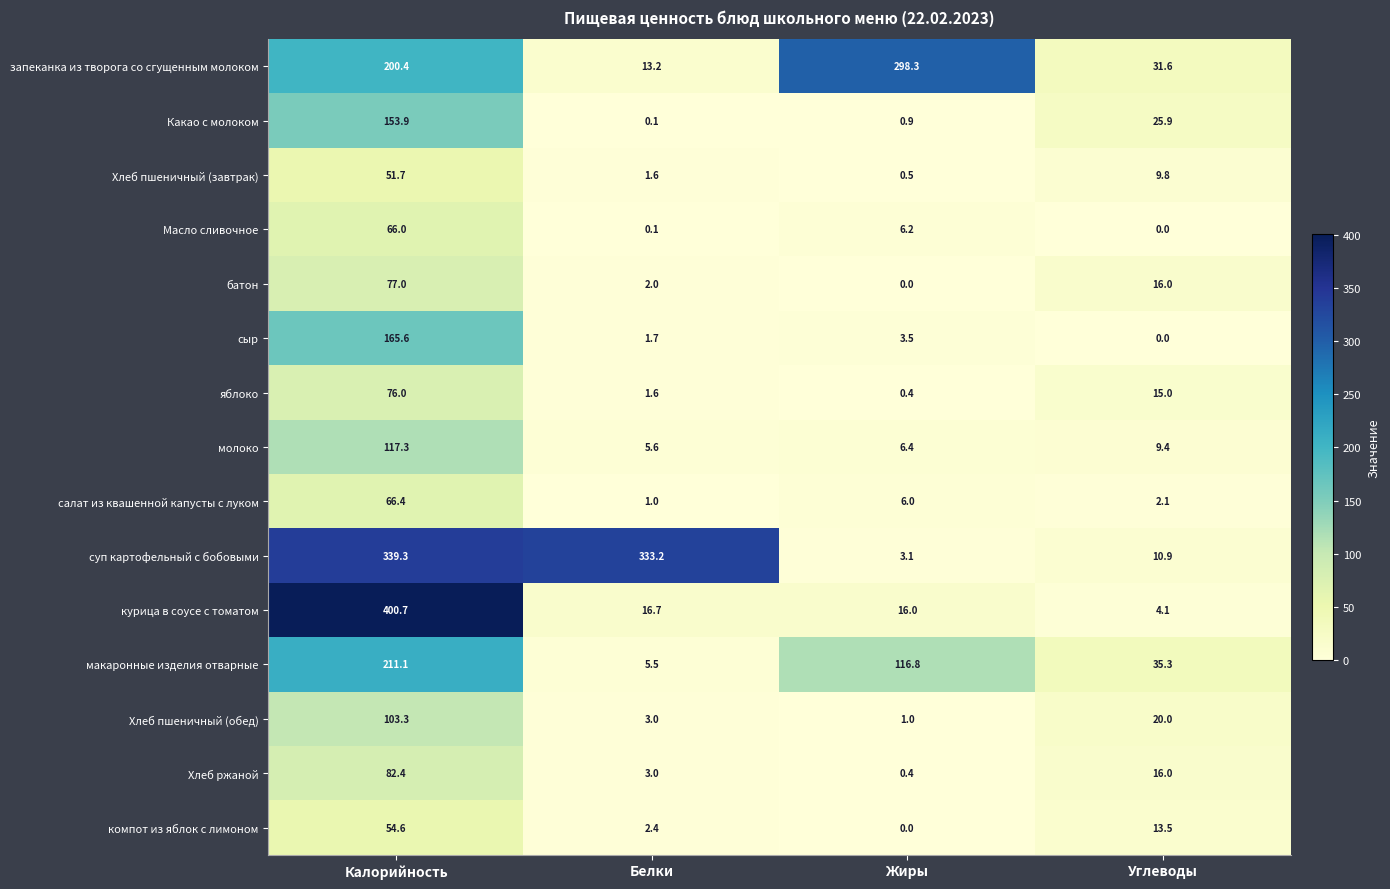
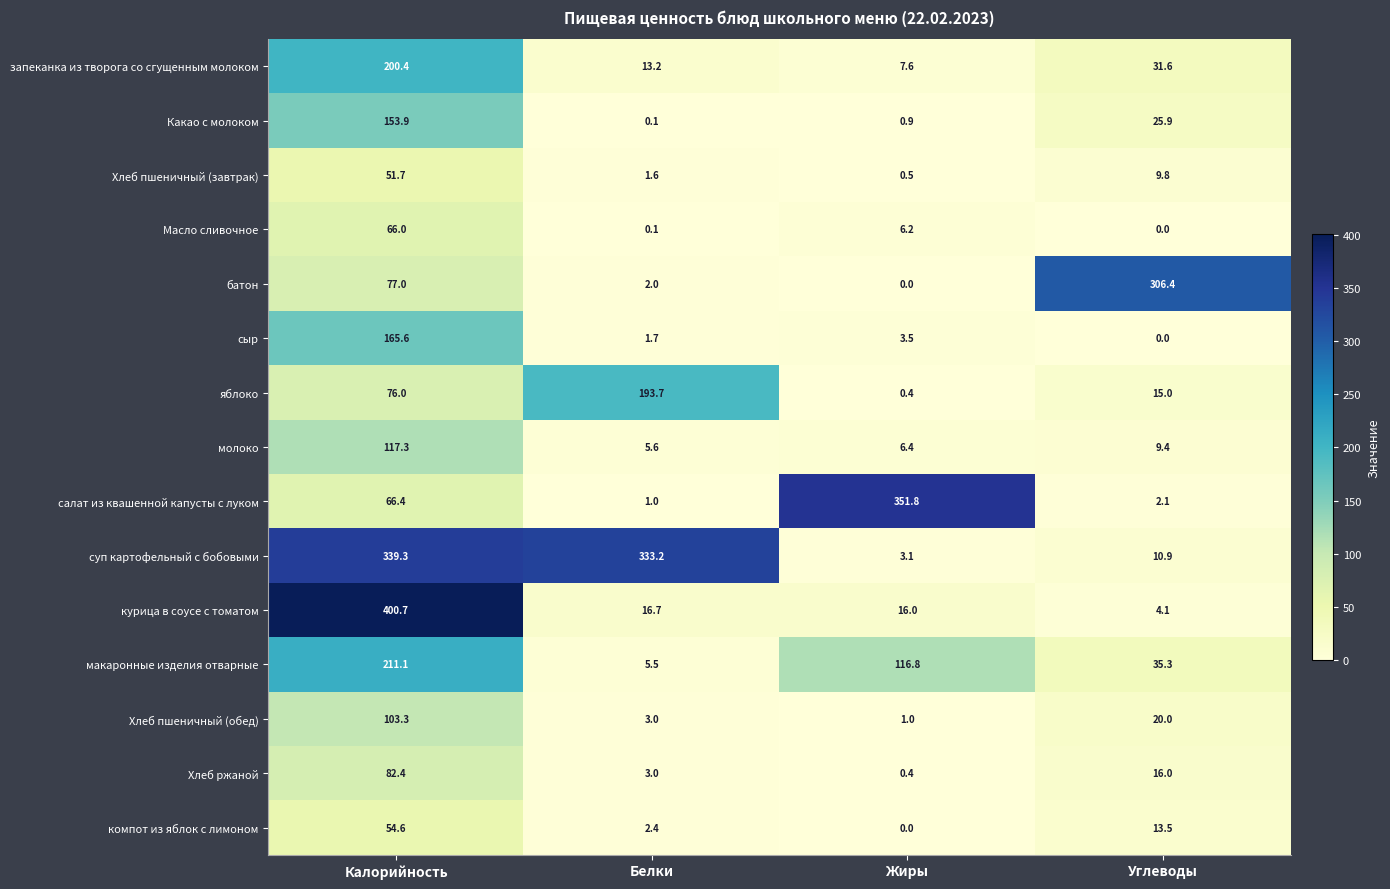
  {
    "запеканка из творога со сгущенным молоком": {
      "Калорийность": 200.4,
      "Белки": 13.2,
-     "Жиры": 298.3,
+     "Жиры": 7.6,
      "Углеводы": 31.6
    },
    "Какао с молоком": {
      "Калорийность": 153.9,
      "Белки": 0.1,
      "Жиры": 0.9,
      "Углеводы": 25.9
    },
    "Хлеб пшеничный (завтрак)": {
      "Калорийность": 51.7,
      "Белки": 1.6,
      "Жиры": 0.5,
      "Углеводы": 9.8
    },
    "Масло сливочное": {
      "Калорийность": 66.0,
      "Белки": 0.1,
      "Жиры": 6.2,
      "Углеводы": 0.0
    },
    "батон": {
      "Калорийность": 77.0,
      "Белки": 2.0,
      "Жиры": 0.0,
-     "Углеводы": 16.0
+     "Углеводы": 306.4
    },
    "сыр": {
      "Калорийность": 165.6,
      "Белки": 1.7,
      "Жиры": 3.5,
      "Углеводы": 0.0
    },
    "яблоко": {
      "Калорийность": 76.0,
-     "Белки": 1.6,
+     "Белки": 193.7,
      "Жиры": 0.4,
      "Углеводы": 15.0
    },
    "молоко": {
      "Калорийность": 117.3,
      "Белки": 5.6,
      "Жиры": 6.4,
      "Углеводы": 9.4
    },
    "салат из квашенной капусты с луком": {
      "Калорийность": 66.4,
      "Белки": 1.0,
-     "Жиры": 6.0,
+     "Жиры": 351.8,
      "Углеводы": 2.1
    },
    "суп картофельный с бобовыми": {
      "Калорийность": 339.3,
      "Белки": 333.2,
      "Жиры": 3.1,
      "Углеводы": 10.9
    },
    "курица в соусе с томатом": {
      "Калорийность": 400.7,
      "Белки": 16.7,
      "Жиры": 16.0,
      "Углеводы": 4.1
    },
    "макаронные изделия отварные": {
      "Калорийность": 211.1,
      "Белки": 5.5,
      "Жиры": 116.8,
      "Углеводы": 35.3
    },
    "Хлеб пшеничный (обед)": {
      "Калорийность": 103.3,
      "Белки": 3.0,
      "Жиры": 1.0,
      "Углеводы": 20.0
    },
    "Хлеб ржаной": {
      "Калорийность": 82.4,
      "Белки": 3.0,
      "Жиры": 0.4,
      "Углеводы": 16.0
    },
    "компот из яблок с лимоном": {
      "Калорийность": 54.6,
      "Белки": 2.4,
      "Жиры": 0.0,
      "Углеводы": 13.5
    }
  }
